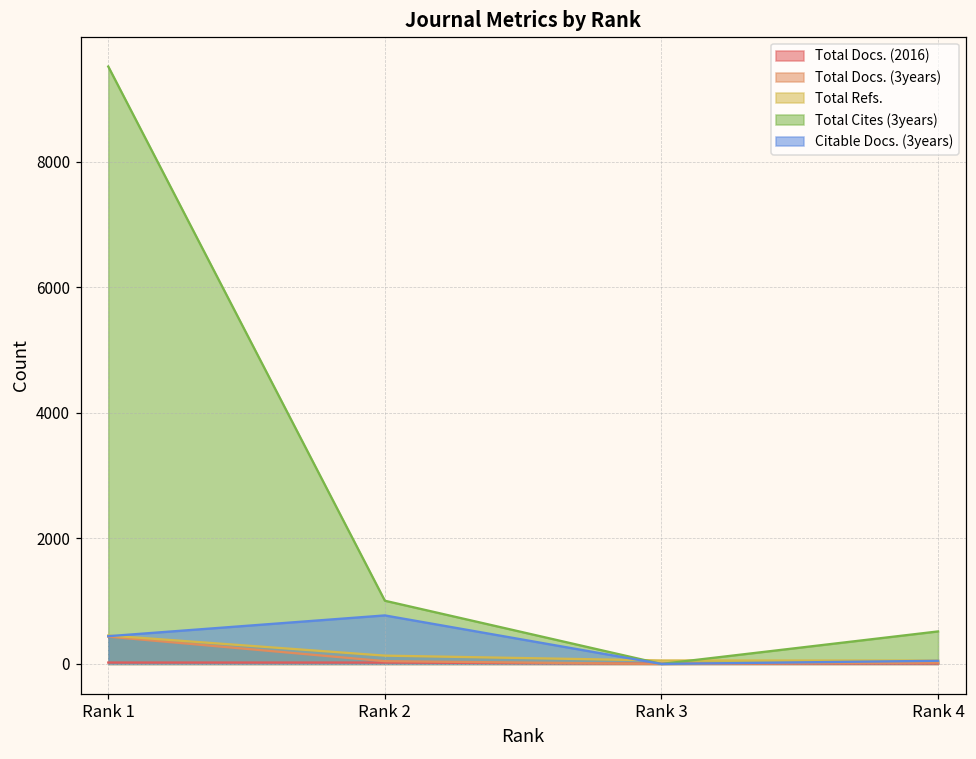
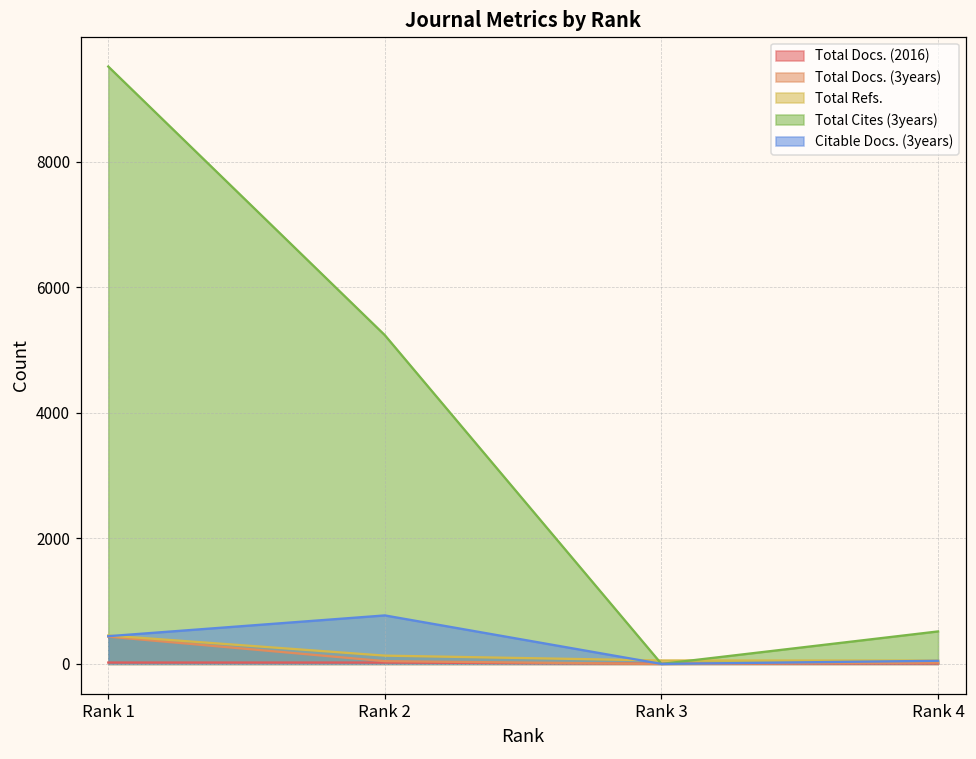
  {
    "Total Cites (3years)": {
      "Rank 1": 9500,
-     "Rank 2": 1000,
+     "Rank 2": 5200,
      "Rank 4": 500
    },
    "Citable Docs. (3years)": {
      "Rank 2": 800
    }
  }
